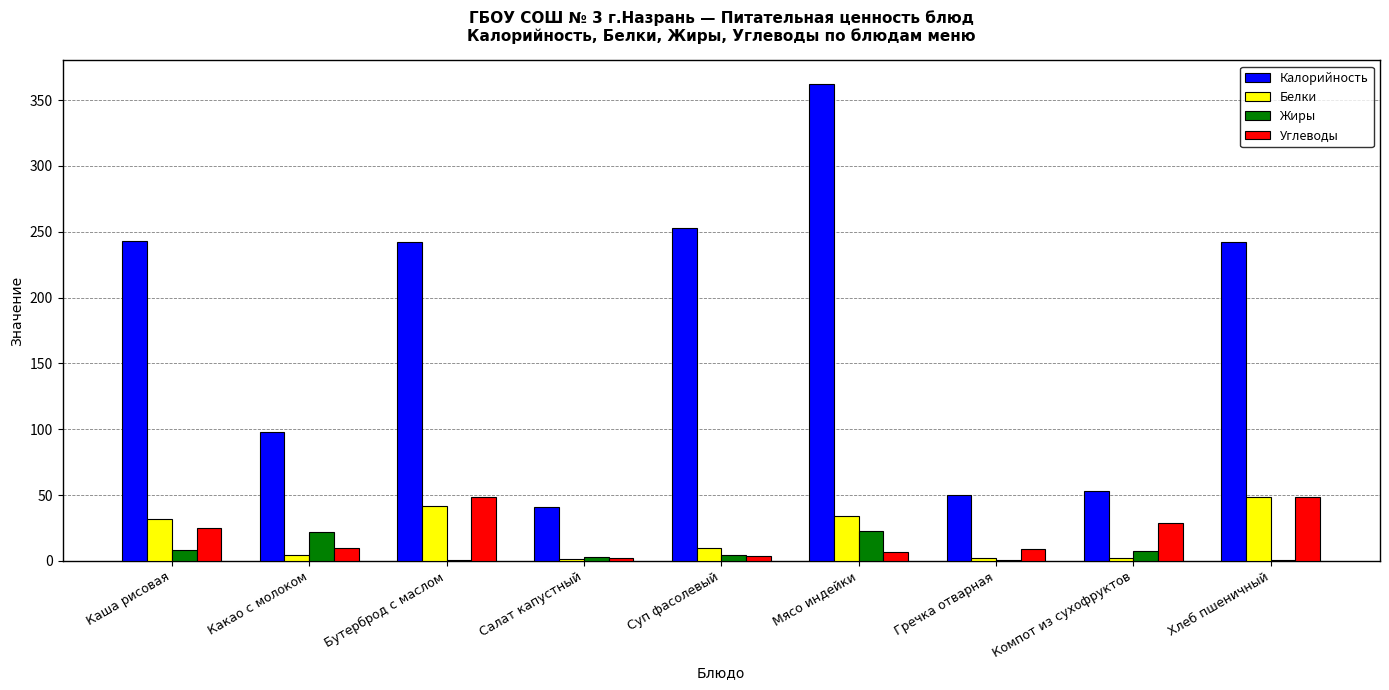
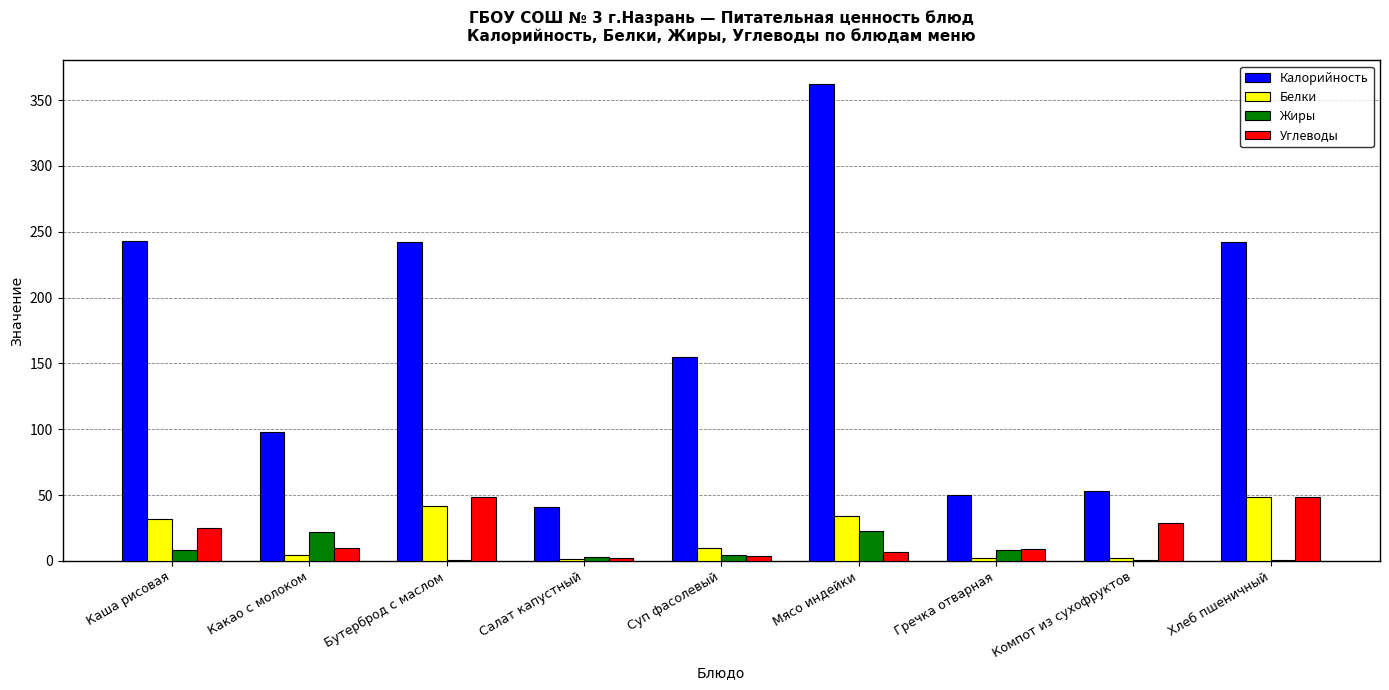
  {
    "Калорийность": {
      "Каша рисовая": 243,
      "Какао с молоком": 98,
      "Бутерброд с маслом": 242,
      "Салат капустный": 41,
-     "Суп фасолевый": 253,
+     "Суп фасолевый": 155,
      "Мясо индейки": 362,
      "Гречка отварная": 50,
      "Компот из сухофруктов": 53,
      "Хлеб пшеничный": 242
    },
    "Белки": {
      "Каша рисовая": 32,
      "Какао с молоком": 5,
      "Бутерброд с маслом": 42,
      "Суп фасолевый": 10,
      "Мясо индейки": 34,
      "Гречка отварная": 2,
      "Компот из сухофруктов": 2,
      "Хлеб пшеничный": 49
    },
    "Жиры": {
      "Каша рисовая": 8,
      "Какао с молоком": 22,
      "Салат капустный": 3,
      "Суп фасолевый": 5,
      "Мясо индейки": 23,
-     "Гречка отварная": 1,
-     "Компот из сухофруктов": 7
+     "Гречка отварная": 9,
+     "Компот из сухофруктов": 0
    },
    "Углеводы": {
      "Каша рисовая": 25,
      "Какао с молоком": 10,
      "Бутерброд с маслом": 49,
      "Салат капустный": 2,
      "Суп фасолевый": 4,
      "Мясо индейки": 6,
      "Гречка отварная": 9,
      "Компот из сухофруктов": 28,
      "Хлеб пшеничный": 49
    }
  }
